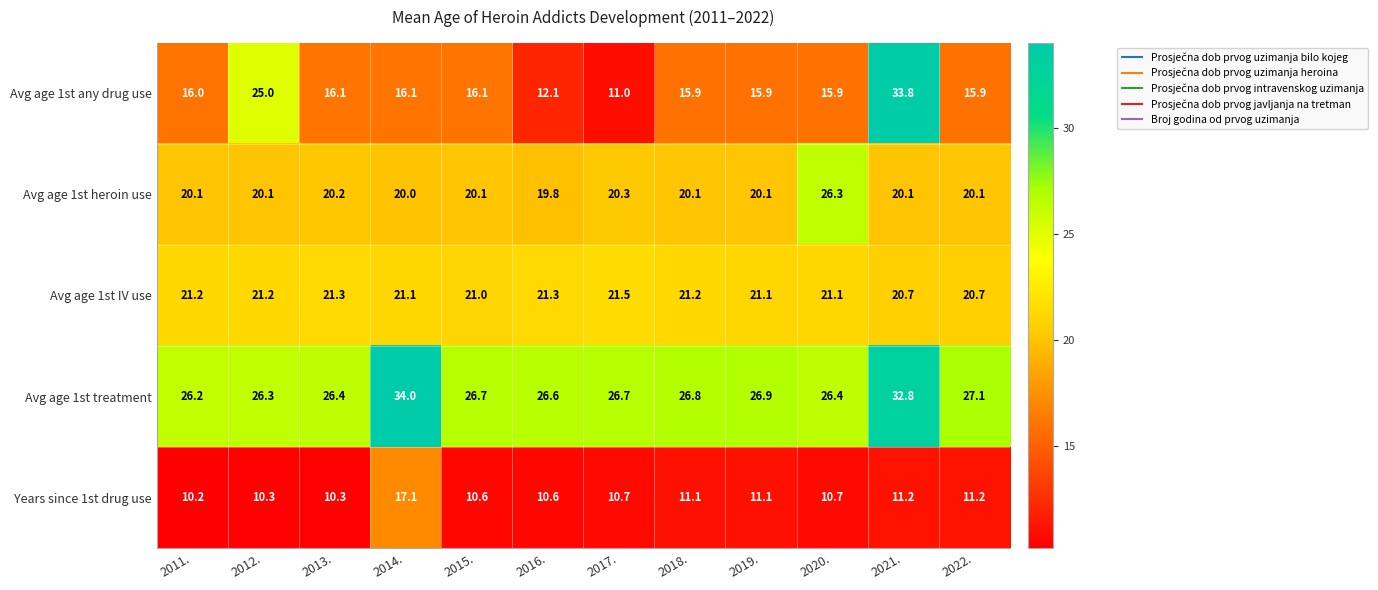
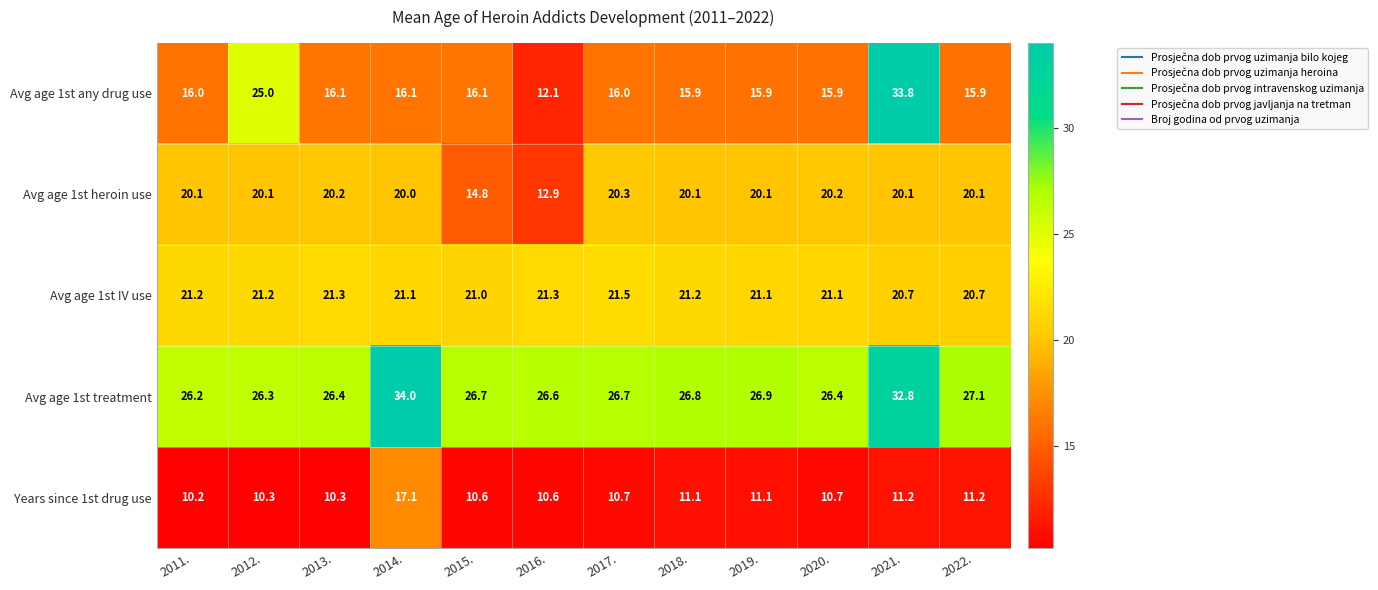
  {
    "Avg age 1st any drug use": {
      "2011.": 16.0,
      "2012.": 25.0,
      "2013.": 16.1,
      "2014.": 16.1,
      "2015.": 16.1,
      "2016.": 12.1,
-     "2017.": 11.0,
+     "2017.": 16.0,
      "2018.": 15.9,
      "2019.": 15.9,
      "2020.": 15.9,
      "2021.": 33.8,
      "2022.": 15.9
    },
    "Avg age 1st heroin use": {
      "2011.": 20.1,
      "2012.": 20.1,
      "2013.": 20.2,
      "2014.": 20.0,
-     "2015.": 20.1,
-     "2016.": 19.8,
+     "2015.": 14.8,
+     "2016.": 12.9,
      "2017.": 20.3,
      "2018.": 20.1,
      "2019.": 20.1,
-     "2020.": 26.3,
+     "2020.": 20.2,
      "2021.": 20.1,
      "2022.": 20.1
    },
    "Avg age 1st IV use": {
      "2011.": 21.2,
      "2012.": 21.2,
      "2013.": 21.3,
      "2014.": 21.1,
      "2015.": 21.0,
      "2016.": 21.3,
      "2017.": 21.5,
      "2018.": 21.2,
      "2019.": 21.1,
      "2020.": 21.1,
      "2021.": 20.7,
      "2022.": 20.7
    },
    "Avg age 1st treatment": {
      "2011.": 26.2,
      "2012.": 26.3,
      "2013.": 26.4,
      "2014.": 34.0,
      "2015.": 26.7,
      "2016.": 26.6,
      "2017.": 26.7,
      "2018.": 26.8,
      "2019.": 26.9,
      "2020.": 26.4,
      "2021.": 32.8,
      "2022.": 27.1
    },
    "Years since 1st drug use": {
      "2011.": 10.2,
      "2012.": 10.3,
      "2013.": 10.3,
      "2014.": 17.1,
      "2015.": 10.6,
      "2016.": 10.6,
      "2017.": 10.7,
      "2018.": 11.1,
      "2019.": 11.1,
      "2020.": 10.7,
      "2021.": 11.2,
      "2022.": 11.2
    }
  }
